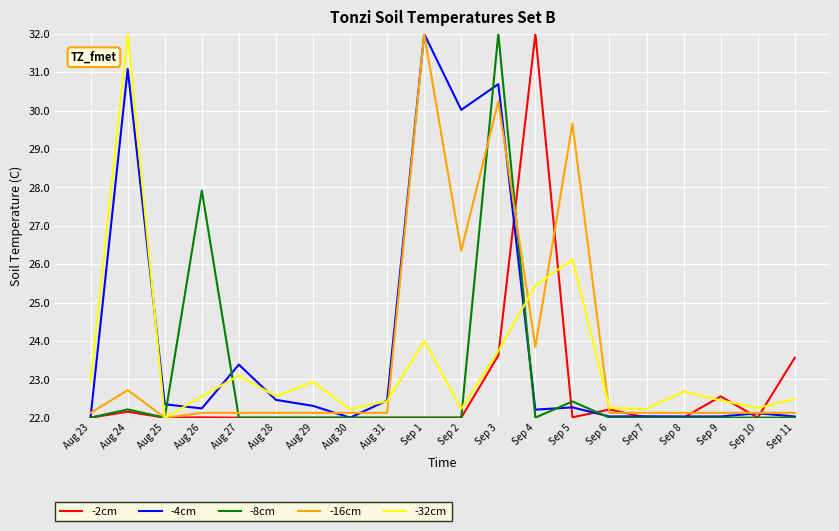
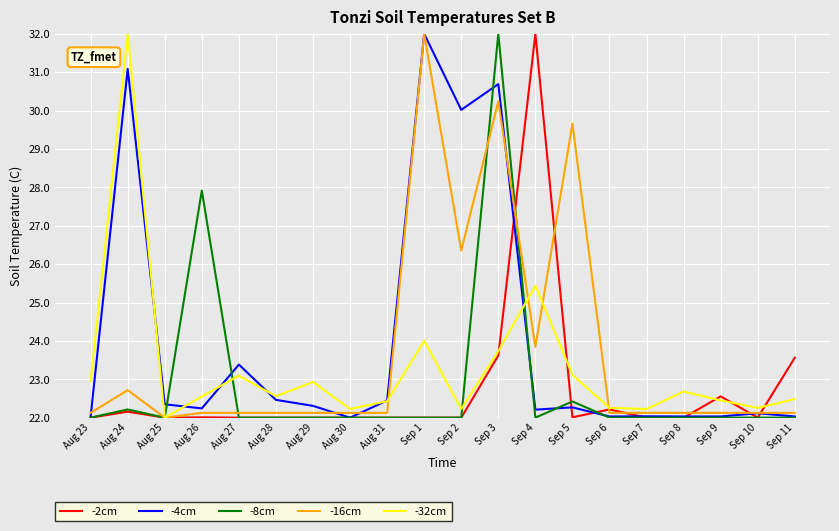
  {
    "-2cm": {
      "Aug 26": 22.0,
      "Sep 3": 23.6,
      "Sep 4": 32.0,
      "Sep 5": 22.0,
      "Sep 9": 22.6,
      "Sep 11": 23.6
    },
    "-4cm": {
      "Aug 24": 31.1,
      "Aug 25": 22.3,
      "Aug 26": 22.2,
      "Aug 27": 23.4,
      "Aug 28": 22.5,
      "Aug 29": 22.3,
      "Sep 2": 30.0,
      "Sep 3": 30.7,
      "Sep 4": 22.2,
      "Sep 5": 22.3
    },
    "-8cm": {
      "Aug 26": 27.9,
      "Sep 3": 32.0,
      "Sep 4": 22.0,
      "Sep 5": 22.4
    },
    "-16cm": {
      "Aug 23": 22.1,
      "Aug 24": 22.7,
      "Aug 26": 22.1,
      "Aug 27": 22.1,
      "Aug 28": 22.1,
      "Aug 29": 22.1,
      "Aug 30": 22.1,
      "Aug 31": 22.1,
      "Sep 2": 26.4,
      "Sep 3": 30.2,
      "Sep 4": 23.8,
      "Sep 5": 29.7,
      "Sep 6": 22.1,
      "Sep 7": 22.1,
      "Sep 8": 22.1,
      "Sep 9": 22.1,
      "Sep 11": 22.1
    },
    "-32cm": {
      "Aug 23": 22.9,
      "Aug 24": 32.0,
      "Aug 26": 22.6,
      "Aug 27": 23.1,
      "Aug 28": 22.6,
      "Aug 29": 22.9,
      "Aug 30": 22.2,
      "Sep 1": 24.0,
      "Sep 2": 22.2,
      "Sep 3": 23.7,
      "Sep 4": 25.4,
-     "Sep 5": 26.1,
+     "Sep 5": 23.1,
      "Sep 7": 22.2,
      "Sep 8": 22.7,
      "Sep 9": 22.5,
      "Sep 10": 22.3,
      "Sep 11": 22.5
    }
  }
